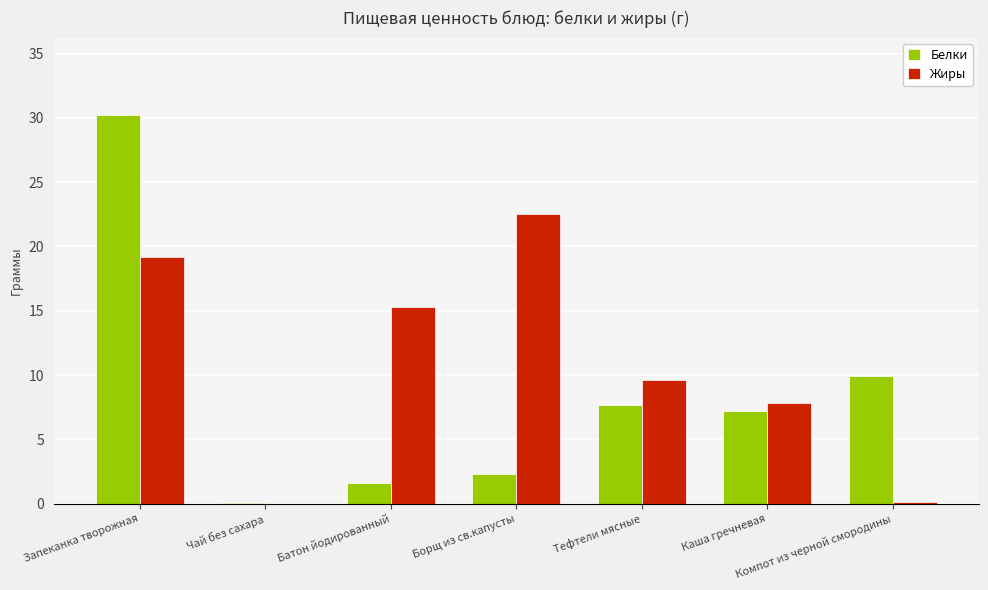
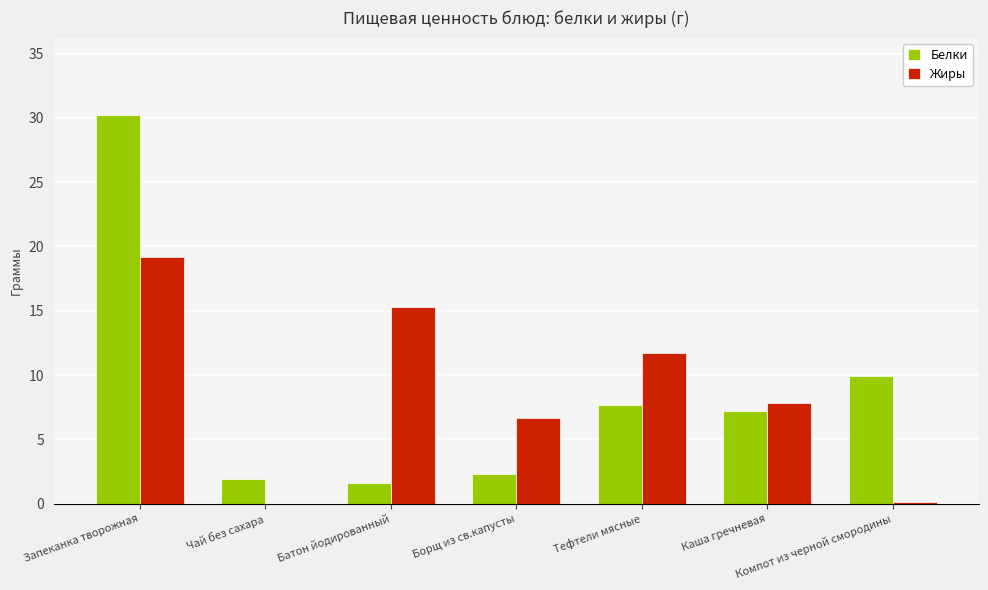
  {
    "Белки": {
      "Запеканка творожная": 30.2,
-     "Чай без сахара": 0.0,
+     "Чай без сахара": 1.9,
      "Батон йодированный": 1.6,
      "Борщ из св.капусты": 2.3,
      "Тефтели мясные": 7.7,
      "Каша гречневая": 7.2,
      "Компот из черной смородины": 9.9
    },
    "Жиры": {
      "Запеканка творожная": 19.2,
      "Батон йодированный": 15.3,
-     "Борщ из св.капусты": 22.5,
-     "Тефтели мясные": 9.6,
+     "Борщ из св.капусты": 6.7,
+     "Тефтели мясные": 11.7,
      "Каша гречневая": 7.8
    }
  }
